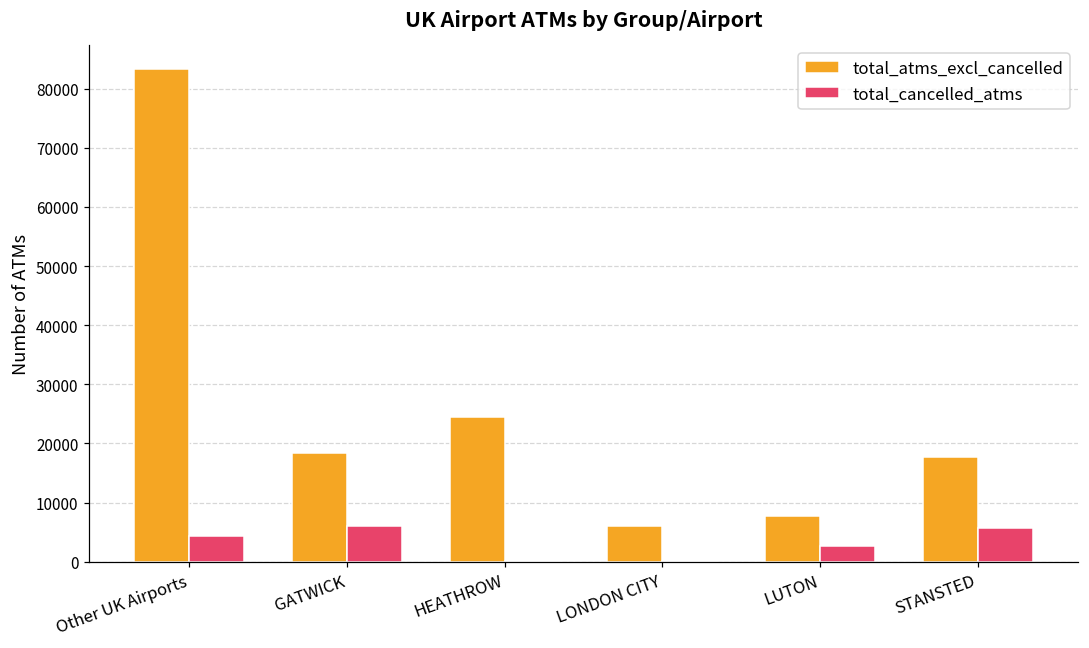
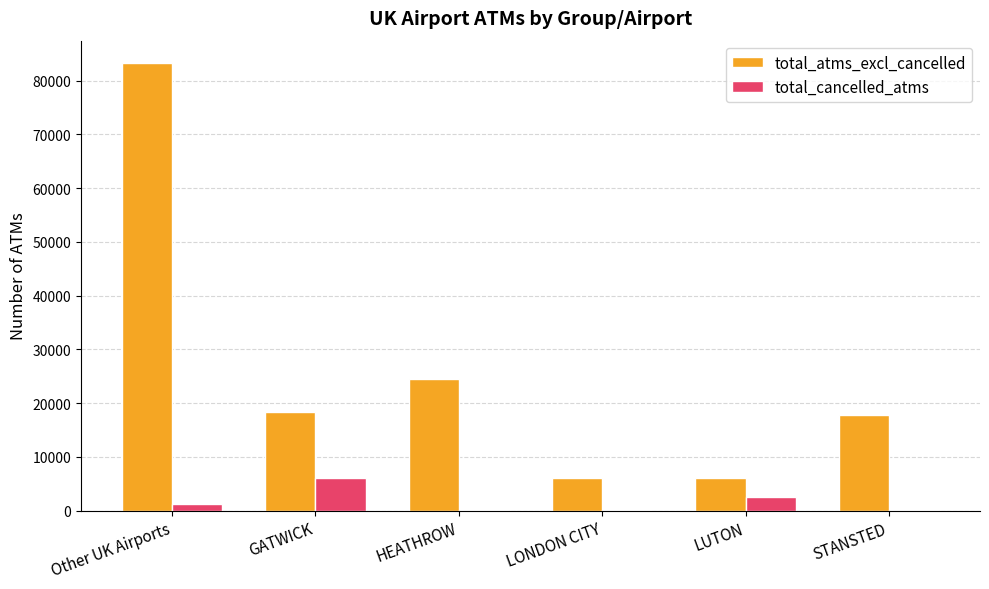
  {
    "total_atms_excl_cancelled": {
      "Other UK Airports": 83000,
      "GATWICK": 18000,
      "HEATHROW": 24000,
      "LONDON CITY": 6000,
-     "LUTON": 8000,
+     "LUTON": 6000,
      "STANSTED": 18000
    },
    "total_cancelled_atms": {
-     "Other UK Airports": 4000,
+     "Other UK Airports": 1000,
      "GATWICK": 6000,
      "LUTON": 3000,
-     "STANSTED": 6000
+     "STANSTED": 0
    }
  }
